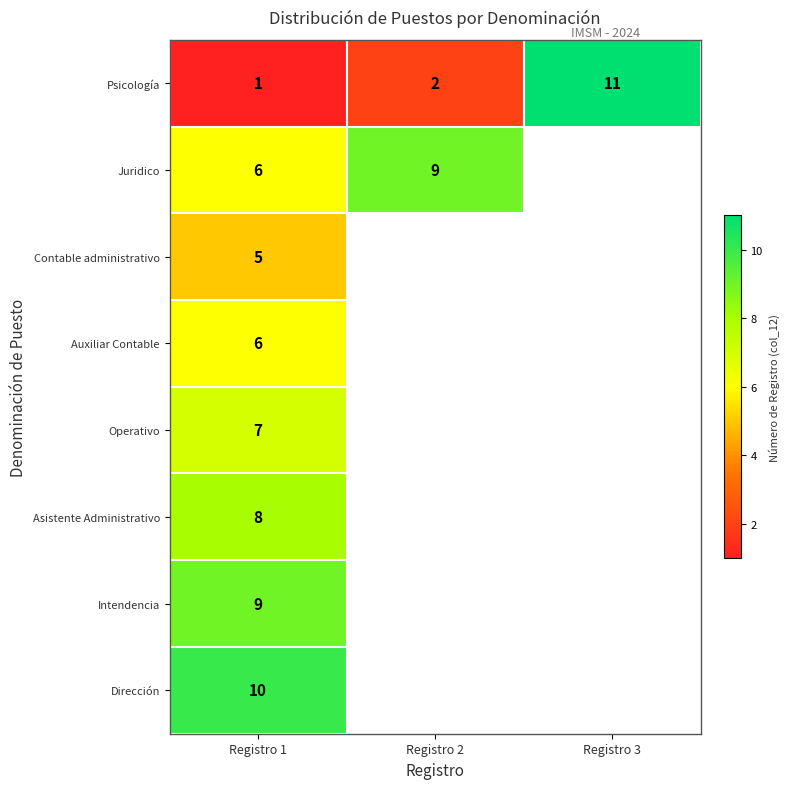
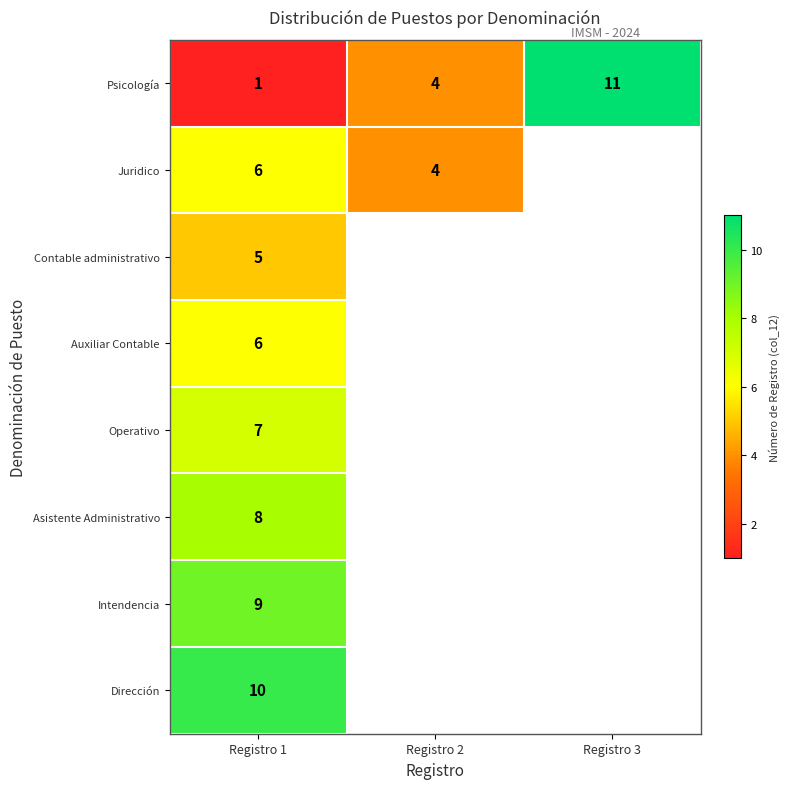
  {
    "Psicología": {
      "Registro 1": 1,
-     "Registro 2": 2,
+     "Registro 2": 4,
      "Registro 3": 11
    },
    "Juridico": {
      "Registro 1": 6,
-     "Registro 2": 9
+     "Registro 2": 4
    },
    "Contable administrativo": {
      "Registro 1": 5
    },
    "Auxiliar Contable": {
      "Registro 1": 6
    },
    "Operativo": {
      "Registro 1": 7
    },
    "Asistente Administrativo": {
      "Registro 1": 8
    },
    "Intendencia": {
      "Registro 1": 9
    },
    "Dirección": {
      "Registro 1": 10
    }
  }
